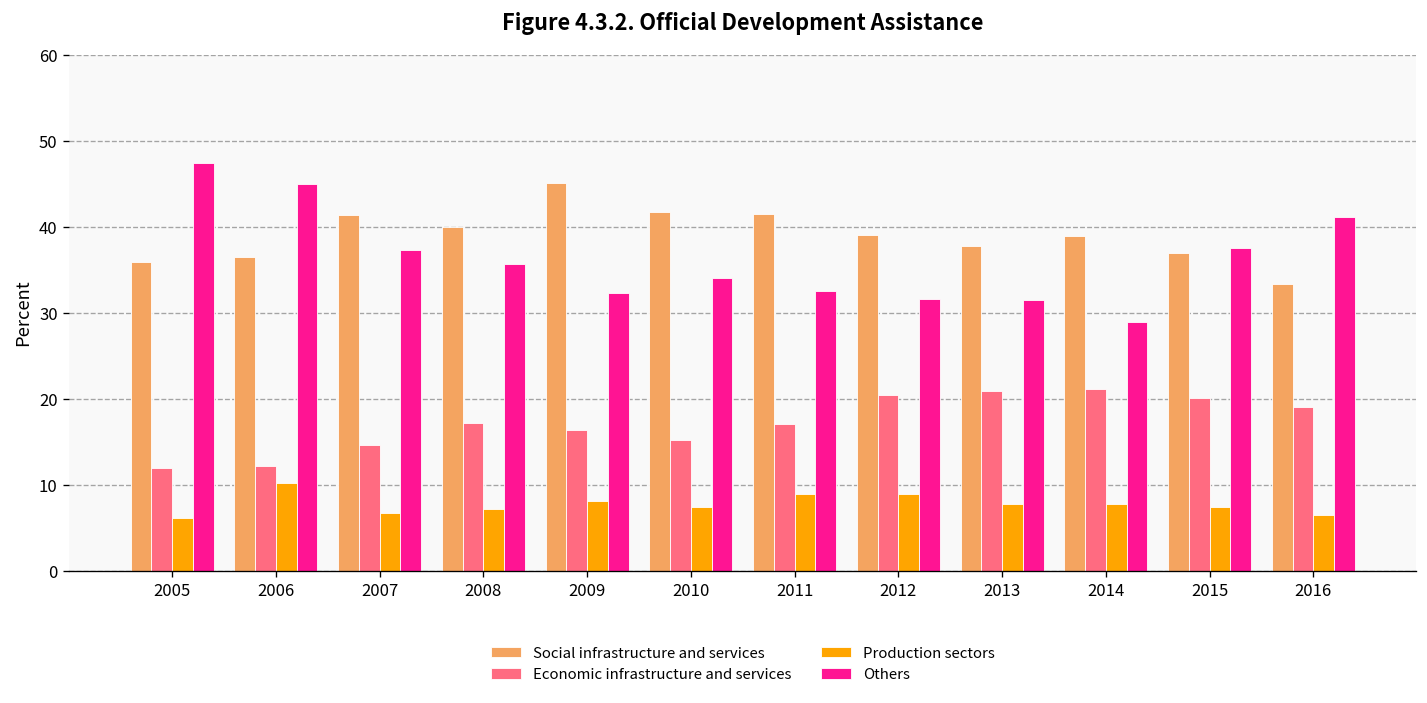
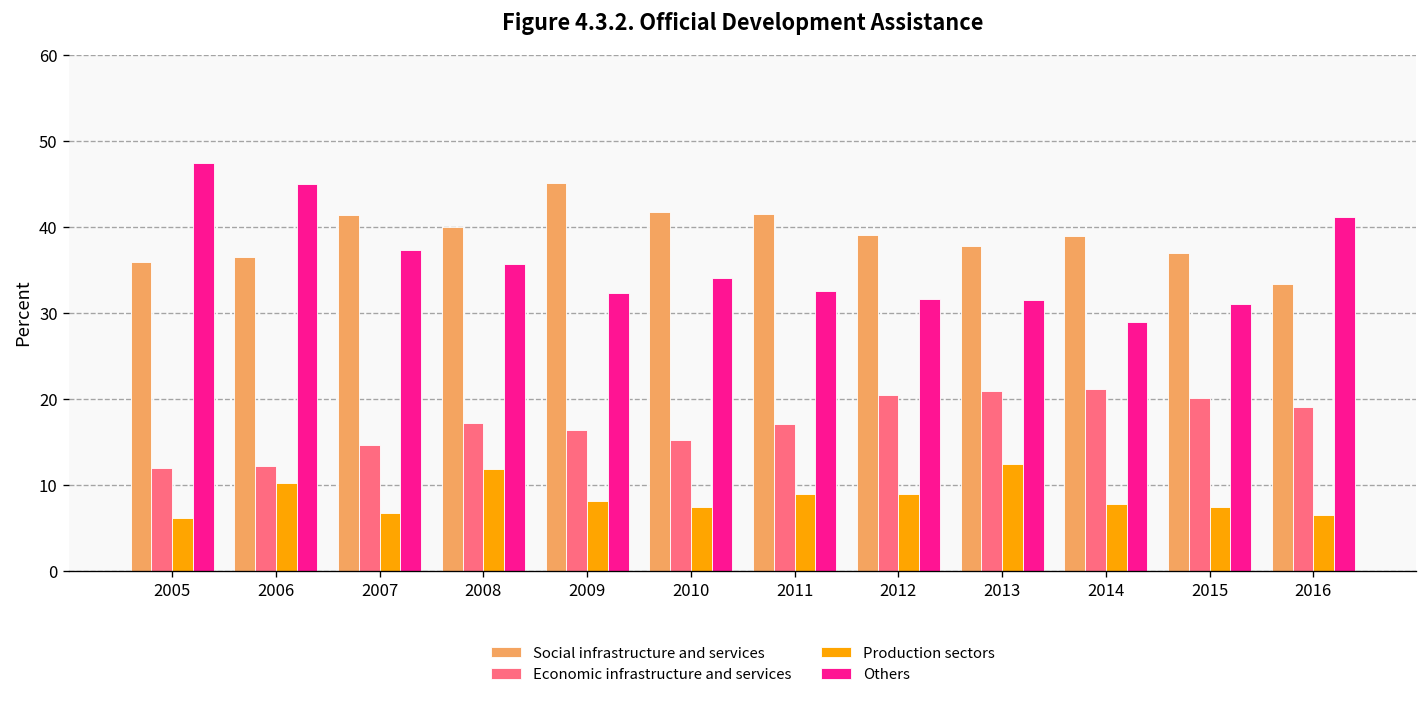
  {
    "Social infrastructure and services": {
      "2005": 36,
      "2006": 36,
      "2007": 41,
      "2008": 40,
      "2009": 45,
      "2010": 42,
      "2011": 41,
      "2012": 39,
      "2013": 38,
      "2014": 39,
      "2015": 37,
      "2016": 33
    },
    "Economic infrastructure and services": {
      "2005": 12,
      "2006": 12,
      "2007": 15,
      "2008": 17,
      "2009": 16,
      "2010": 15,
      "2011": 17,
      "2012": 20,
      "2013": 21,
      "2014": 21,
      "2015": 20,
      "2016": 19
    },
    "Production sectors": {
      "2005": 6,
      "2006": 10,
      "2007": 7,
-     "2008": 7,
+     "2008": 12,
      "2009": 8,
      "2010": 7,
      "2011": 9,
      "2012": 9,
-     "2013": 8,
+     "2013": 12,
      "2014": 8,
      "2015": 7,
      "2016": 6
    },
    "Others": {
      "2005": 47,
      "2006": 45,
      "2007": 37,
      "2008": 36,
      "2009": 32,
      "2010": 34,
      "2011": 33,
      "2012": 32,
      "2013": 31,
      "2014": 29,
-     "2015": 38,
+     "2015": 31,
      "2016": 41
    }
  }
